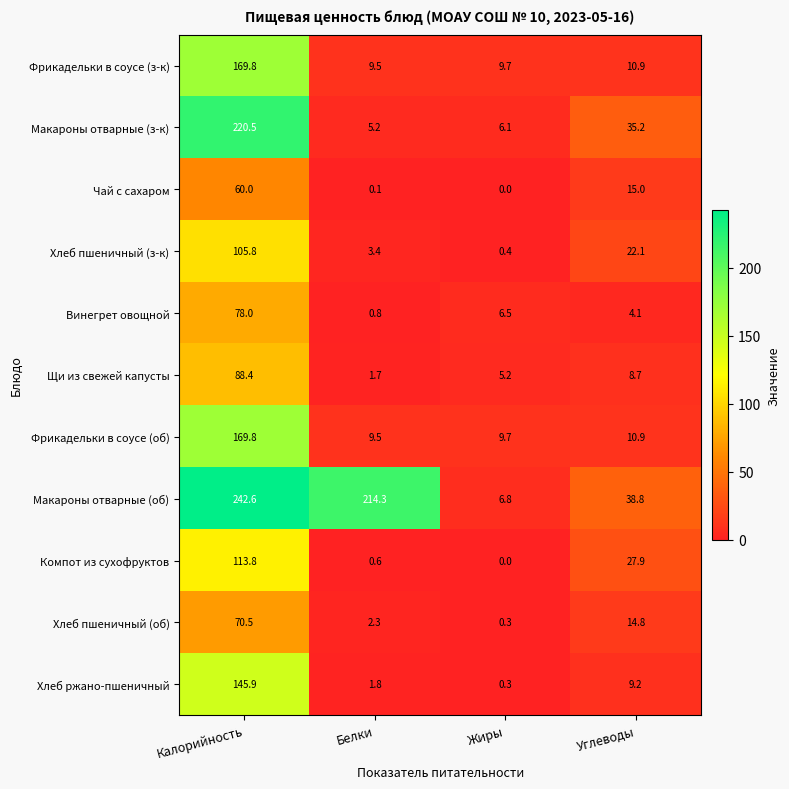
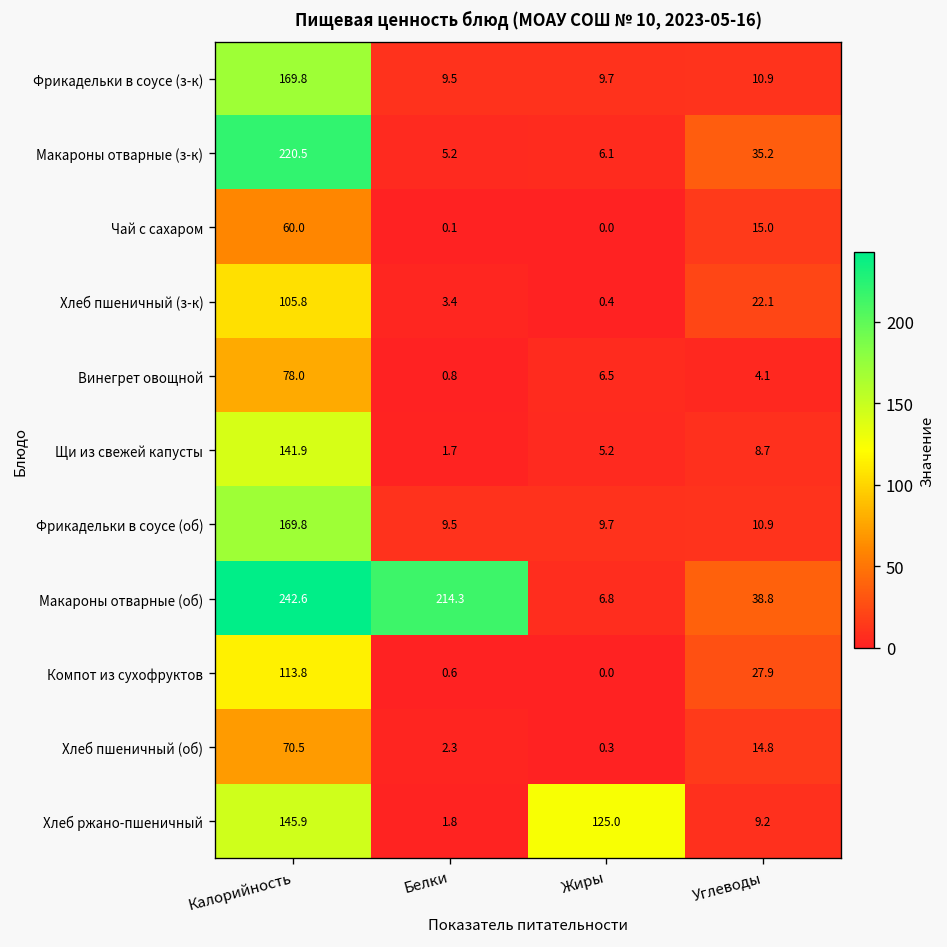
  {
    "Фрикадельки в соусе (з-к)": {
      "Калорийность": 169.8,
      "Белки": 9.5,
      "Жиры": 9.7,
      "Углеводы": 10.9
    },
    "Макароны отварные (з-к)": {
      "Калорийность": 220.5,
      "Белки": 5.2,
      "Жиры": 6.1,
      "Углеводы": 35.2
    },
    "Чай с сахаром": {
      "Калорийность": 60.0,
      "Белки": 0.1,
      "Жиры": 0.0,
      "Углеводы": 15.0
    },
    "Хлеб пшеничный (з-к)": {
      "Калорийность": 105.8,
      "Белки": 3.4,
      "Жиры": 0.4,
      "Углеводы": 22.1
    },
    "Винегрет овощной": {
      "Калорийность": 78.0,
      "Белки": 0.8,
      "Жиры": 6.5,
      "Углеводы": 4.1
    },
    "Щи из свежей капусты": {
-     "Калорийность": 88.4,
+     "Калорийность": 141.9,
      "Белки": 1.7,
      "Жиры": 5.2,
      "Углеводы": 8.7
    },
    "Фрикадельки в соусе (об)": {
      "Калорийность": 169.8,
      "Белки": 9.5,
      "Жиры": 9.7,
      "Углеводы": 10.9
    },
    "Макароны отварные (об)": {
      "Калорийность": 242.6,
      "Белки": 214.3,
      "Жиры": 6.8,
      "Углеводы": 38.8
    },
    "Компот из сухофруктов": {
      "Калорийность": 113.8,
      "Белки": 0.6,
      "Жиры": 0.0,
      "Углеводы": 27.9
    },
    "Хлеб пшеничный (об)": {
      "Калорийность": 70.5,
      "Белки": 2.3,
      "Жиры": 0.3,
      "Углеводы": 14.8
    },
    "Хлеб ржано-пшеничный": {
      "Калорийность": 145.9,
      "Белки": 1.8,
-     "Жиры": 0.3,
+     "Жиры": 125.0,
      "Углеводы": 9.2
    }
  }
